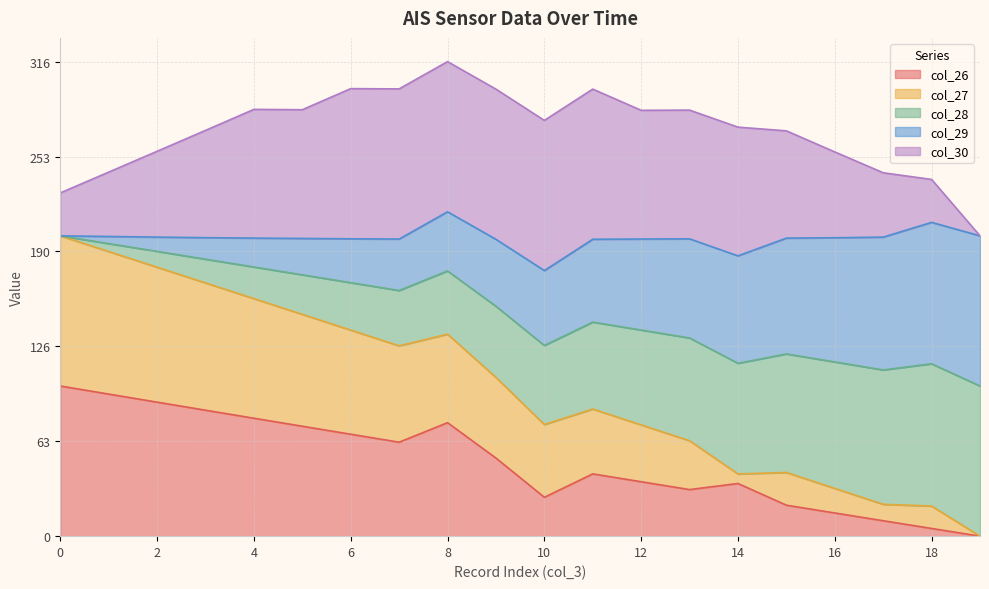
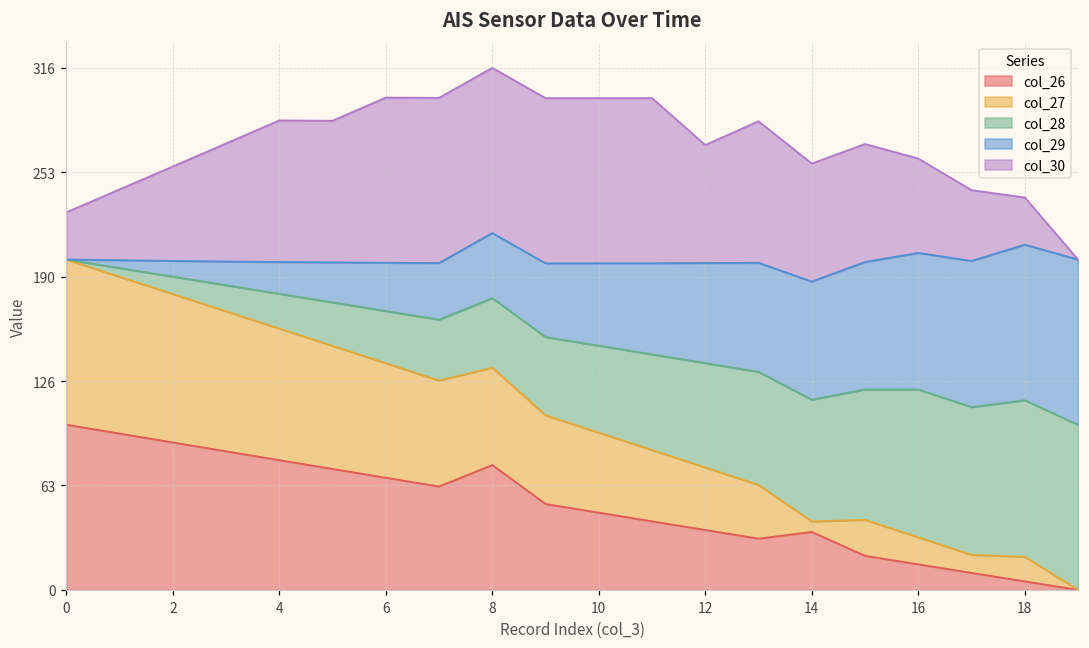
  {
    "col_26": {
      "0": 100,
      "2": 89,
      "4": 79,
      "6": 68,
      "8": 76,
-     "10": 26,
+     "10": 47,
      "12": 36,
      "14": 35,
      "16": 15,
      "18": 5
    },
    "col_27": {
      "2": 90,
      "4": 80,
      "6": 69,
      "8": 59,
      "10": 48,
      "12": 38,
      "14": 6,
      "16": 16,
      "18": 15
    },
    "col_28": {
      "2": 11,
      "4": 21,
      "6": 32,
      "8": 42,
      "10": 53,
      "12": 63,
      "14": 74,
-     "16": 84,
+     "16": 89,
      "18": 95
    },
    "col_29": {
      "2": 10,
      "4": 19,
      "6": 29,
      "8": 39,
      "10": 50,
      "12": 61,
      "14": 72,
      "16": 83,
      "18": 94
    },
    "col_30": {
      "0": 29,
      "2": 57,
      "4": 86,
      "6": 100,
      "8": 100,
      "10": 100,
-     "12": 86,
-     "14": 86,
+     "12": 71,
+     "14": 71,
      "16": 57,
      "18": 29
    }
  }
